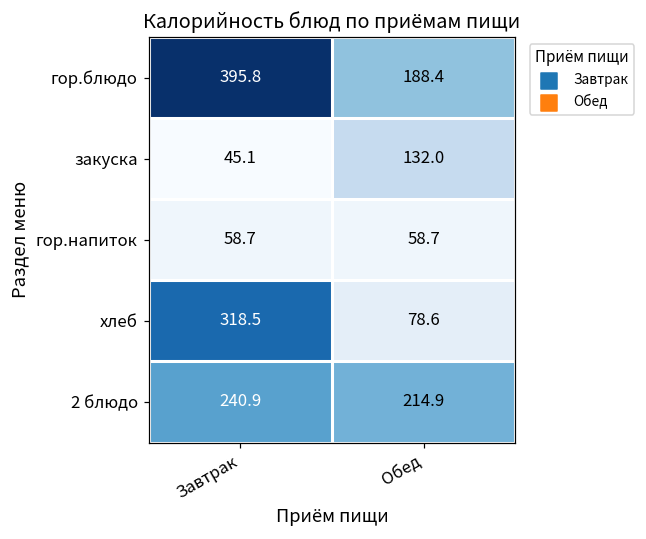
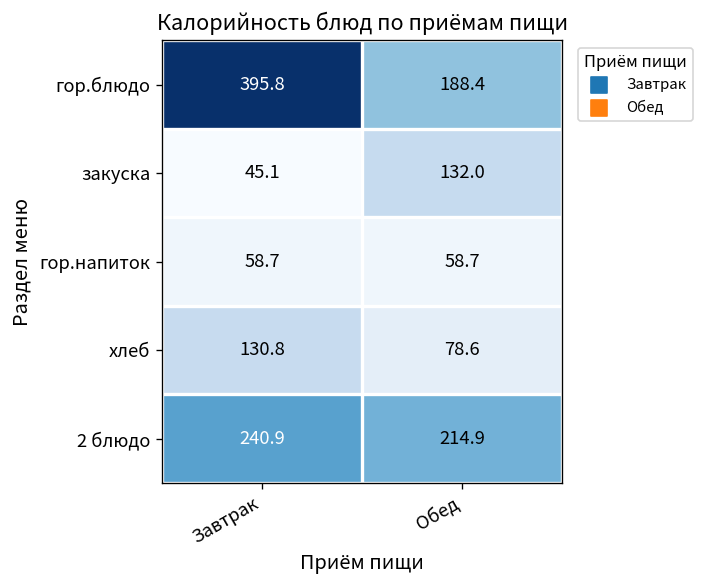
  {
    "гор.блюдо": {
      "Завтрак": 395.8,
      "Обед": 188.4
    },
    "закуска": {
      "Завтрак": 45.1,
      "Обед": 132.0
    },
    "гор.напиток": {
      "Завтрак": 58.7,
      "Обед": 58.7
    },
    "хлеб": {
-     "Завтрак": 318.5,
+     "Завтрак": 130.8,
      "Обед": 78.6
    },
    "2 блюдо": {
      "Завтрак": 240.9,
      "Обед": 214.9
    }
  }
